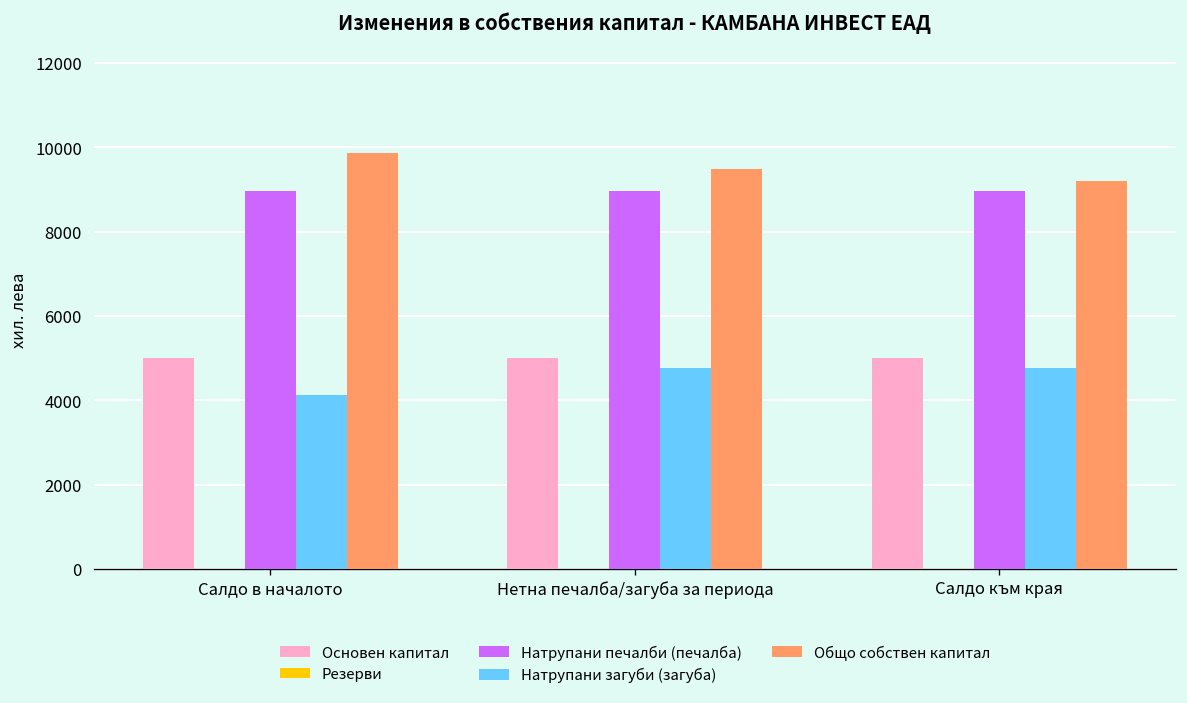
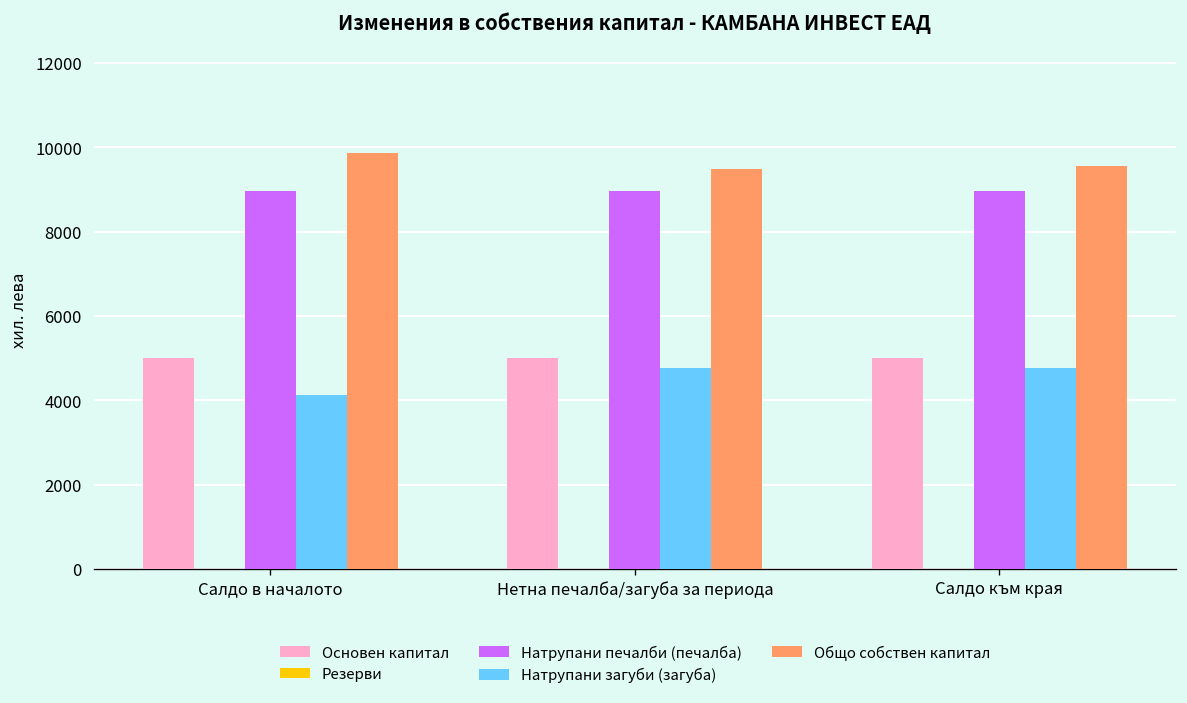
  {
    "Основен капитал": {
      "Салдо в началото": 5000,
      "Нетна печалба/загуба за периода": 5000,
      "Салдо към края": 5000
    },
    "Резерви": {
      "Салдо в началото": 0,
      "Нетна печалба/загуба за периода": 0,
      "Салдо към края": 0
    },
    "Натрупани печалби (печалба)": {
      "Салдо в началото": 9000,
      "Нетна печалба/загуба за периода": 9000,
      "Салдо към края": 9000
    },
    "Натрупани загуби (загуба)": {
      "Салдо в началото": 4100,
      "Нетна печалба/загуба за периода": 4800,
      "Салдо към края": 4800
    },
    "Общо собствен капитал": {
      "Салдо в началото": 9900,
      "Нетна печалба/загуба за периода": 9500,
-     "Салдо към края": 9200
+     "Салдо към края": 9500
    }
  }
